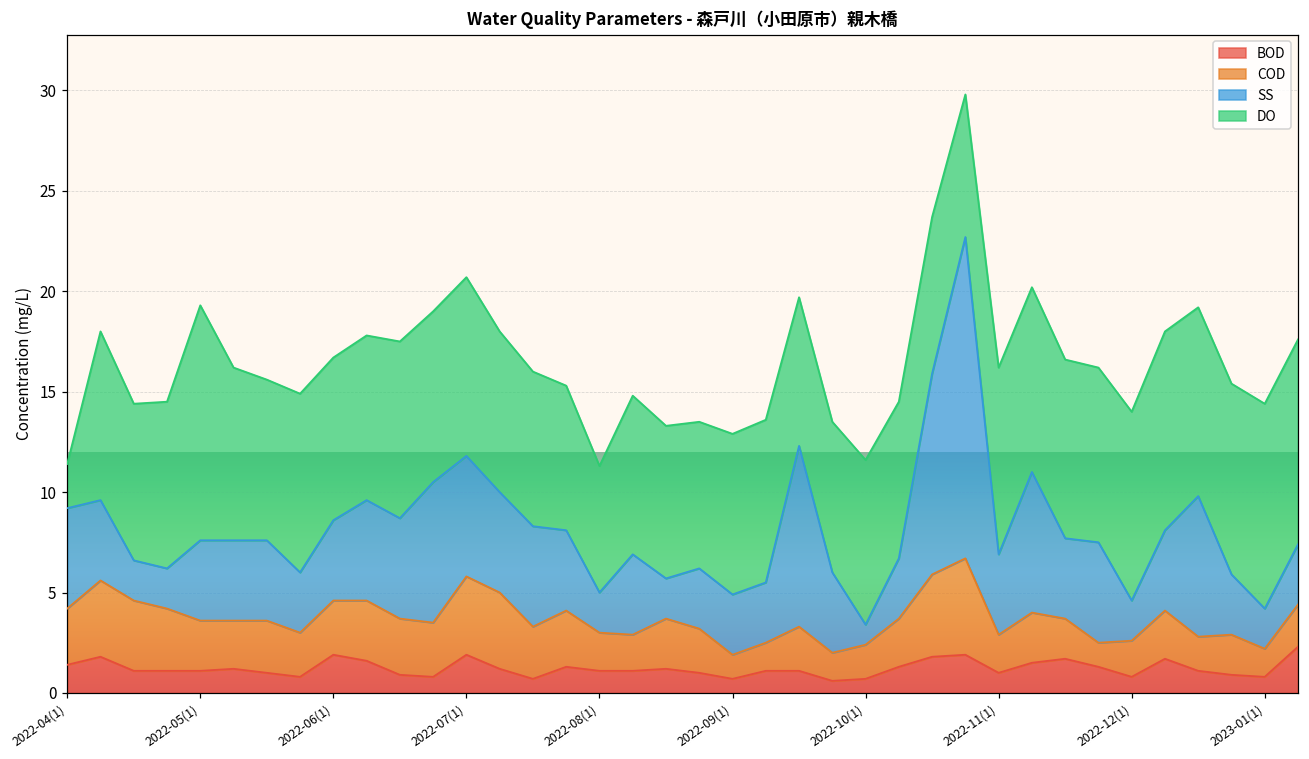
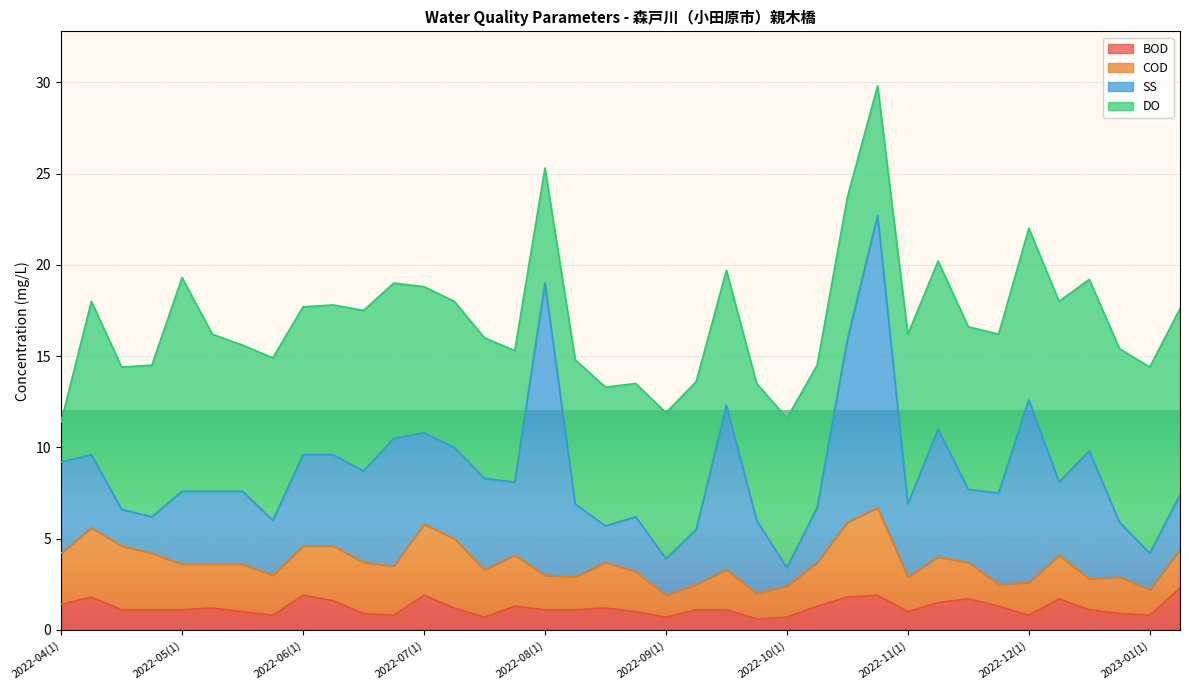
  {
    "SS": {
      "2022-04(1)": 5,
      "2022-05(1)": 4,
-     "2022-06(1)": 4,
-     "2022-07(1)": 6,
-     "2022-08(1)": 2,
-     "2022-09(1)": 3,
+     "2022-06(1)": 5,
+     "2022-07(1)": 5,
+     "2022-08(1)": 16,
+     "2022-09(1)": 2,
      "2022-10(1)": 1,
      "2022-11(1)": 4,
-     "2022-12(1)": 2,
+     "2022-12(1)": 10,
      "2023-01(1)": 2
    },
    "DO": {
      "2022-04(1)": 2.2,
      "2022-05(1)": 11.7,
      "2022-06(1)": 8.1,
-     "2022-07(1)": 8.9,
+     "2022-07(1)": 8.0,
      "2022-08(1)": 6.3,
      "2022-09(1)": 8.0,
      "2022-10(1)": 8.2,
      "2022-11(1)": 9.3,
      "2022-12(1)": 9.4,
      "2023-01(1)": 10.2
    }
  }
